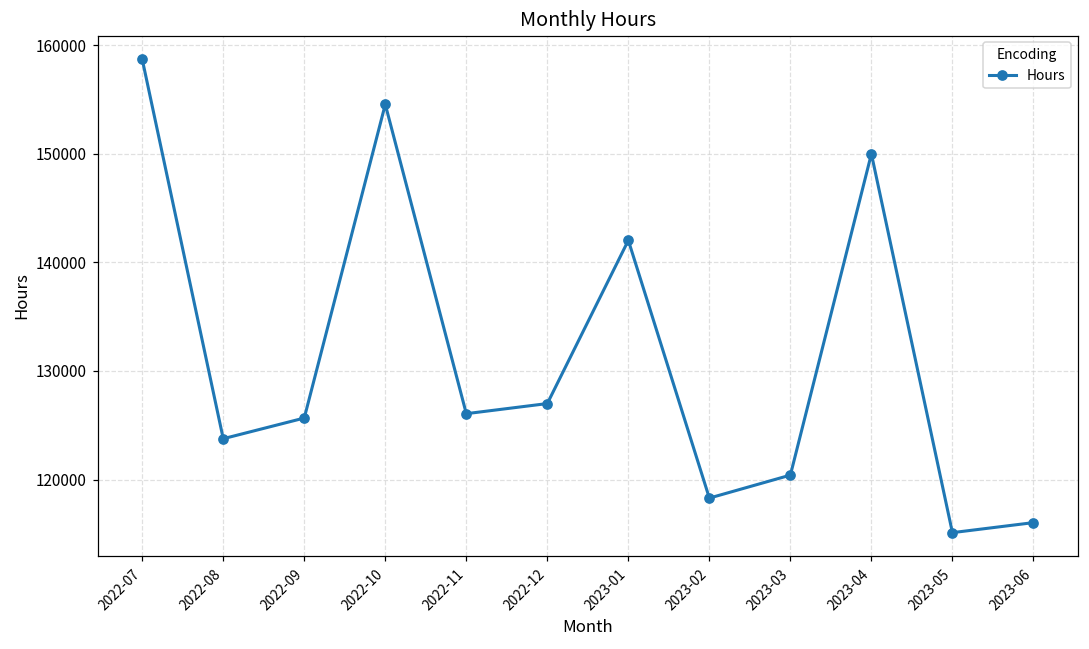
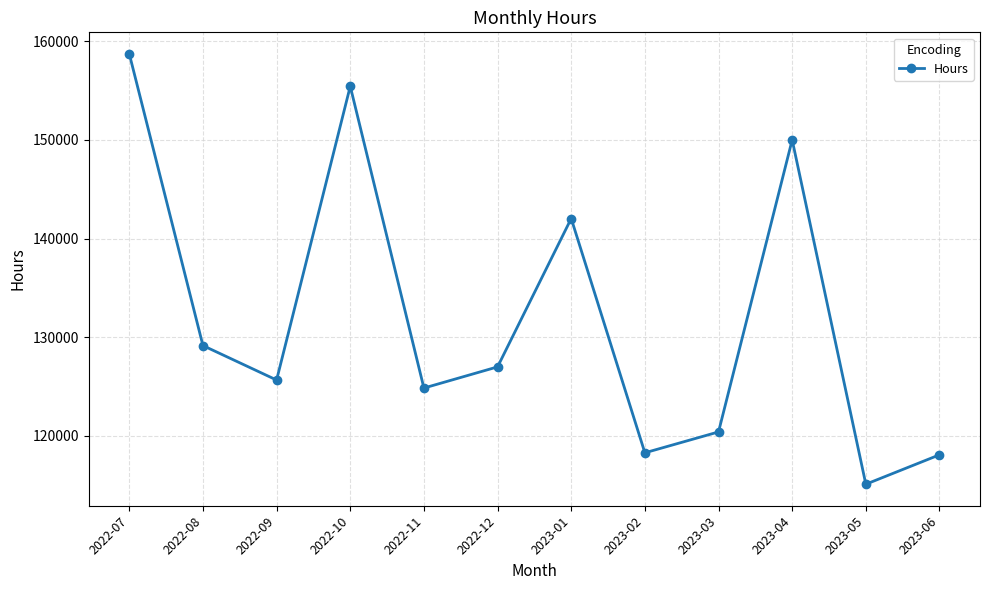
  {
    "2022-07": 159000,
-   "2022-08": 124000,
+   "2022-08": 129000,
    "2022-09": 126000,
-   "2022-10": 154600,
-   "2022-11": 126000,
+   "2022-10": 155400,
+   "2022-11": 125000,
    "2022-12": 127000,
    "2023-01": 142000,
    "2023-02": 118000,
    "2023-03": 120000,
    "2023-04": 150000,
    "2023-05": 115000,
-   "2023-06": 116000
+   "2023-06": 118000
  }
